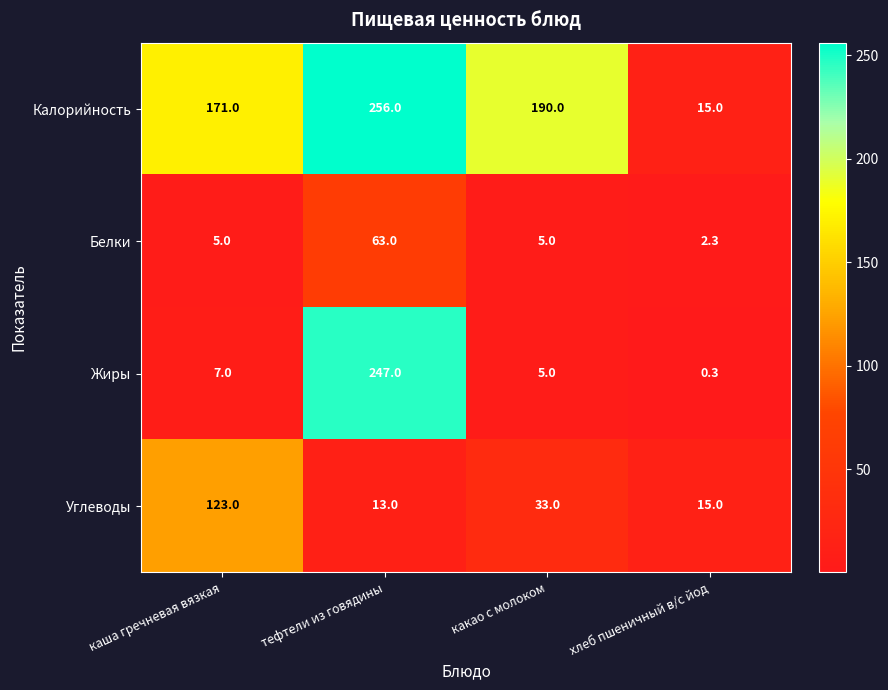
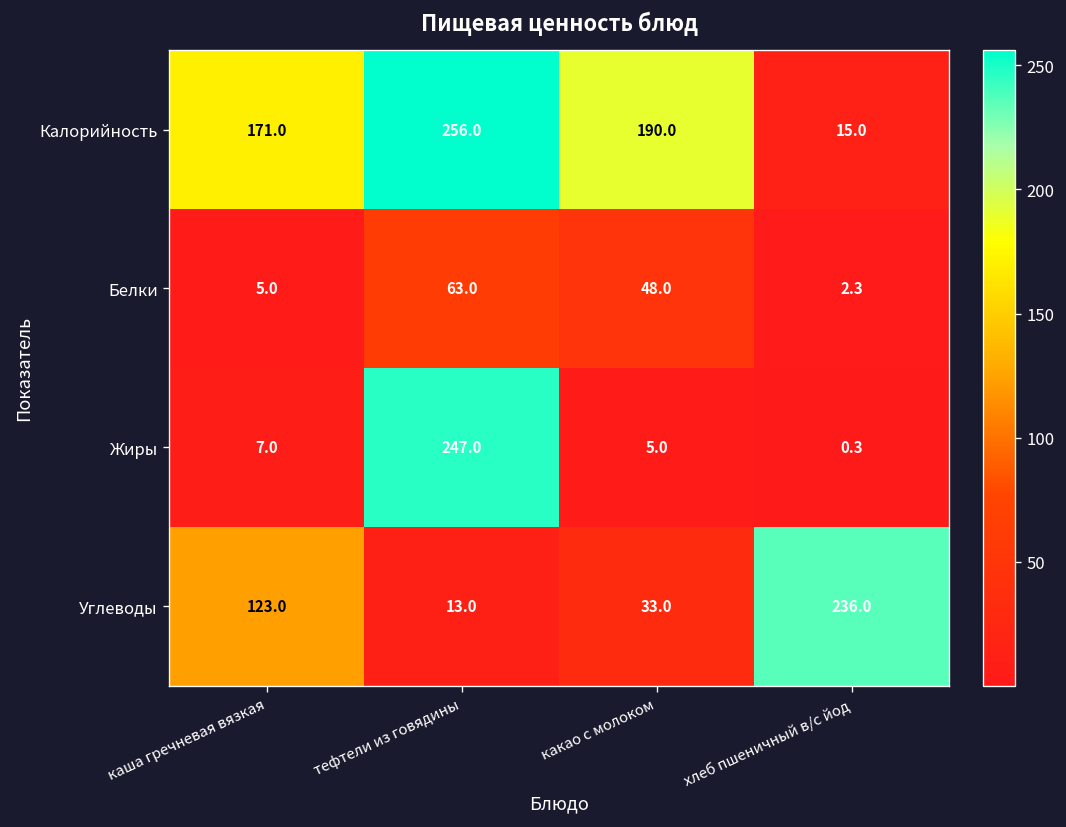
  {
    "Калорийность": {
      "каша гречневая вязкая": 171.0,
      "тефтели из говядины": 256.0,
      "какао с молоком": 190.0,
      "хлеб пшеничный в/с йод": 15.0
    },
    "Белки": {
      "каша гречневая вязкая": 5.0,
      "тефтели из говядины": 63.0,
-     "какао с молоком": 5.0,
+     "какао с молоком": 48.0,
      "хлеб пшеничный в/с йод": 2.3
    },
    "Жиры": {
      "каша гречневая вязкая": 7.0,
      "тефтели из говядины": 247.0,
      "какао с молоком": 5.0,
      "хлеб пшеничный в/с йод": 0.3
    },
    "Углеводы": {
      "каша гречневая вязкая": 123.0,
      "тефтели из говядины": 13.0,
      "какао с молоком": 33.0,
-     "хлеб пшеничный в/с йод": 15.0
+     "хлеб пшеничный в/с йод": 236.0
    }
  }
